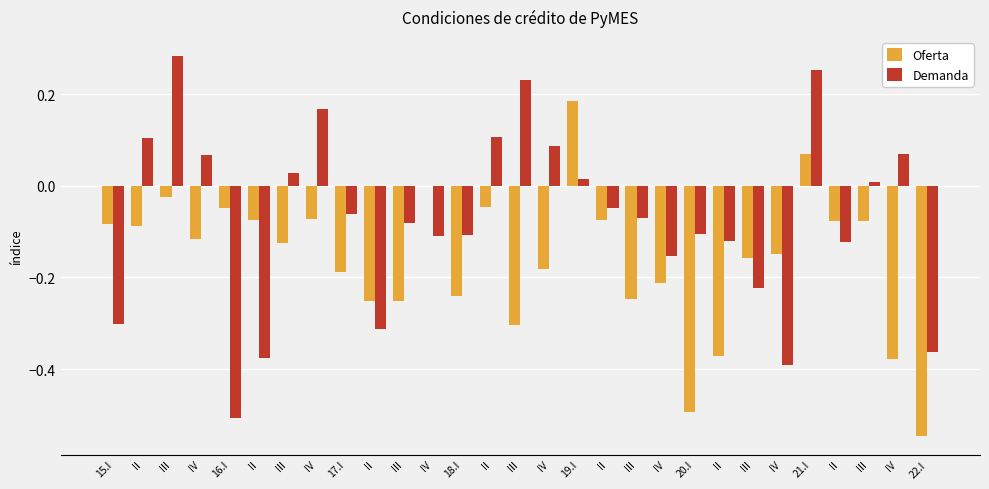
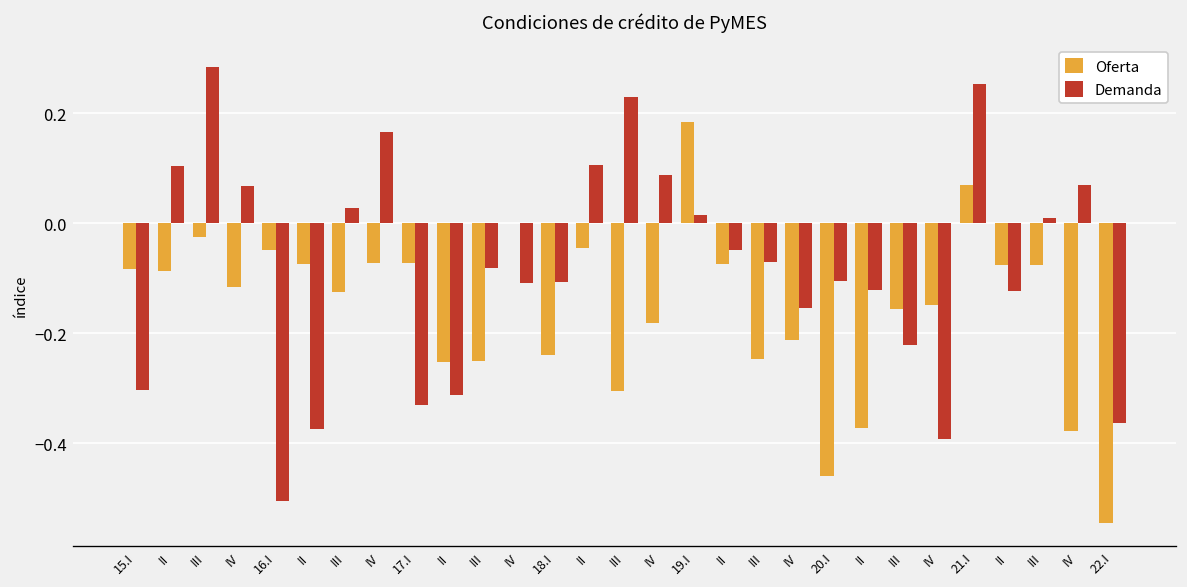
  {
    "Oferta": {
      "15.I": -0.08,
      "16.I": -0.05,
-     "17.I": -0.19,
+     "17.I": -0.07,
      "18.I": -0.24,
      "19.I": 0.19,
-     "20.I": -0.49,
+     "20.I": -0.46,
      "21.I": 0.07,
      "22.I": -0.55
    },
    "Demanda": {
      "15.I": -0.30,
      "16.I": -0.51,
-     "17.I": -0.06,
+     "17.I": -0.33,
      "18.I": -0.11,
      "19.I": 0.02,
      "20.I": -0.10,
      "21.I": 0.25,
      "22.I": -0.36
    }
  }
